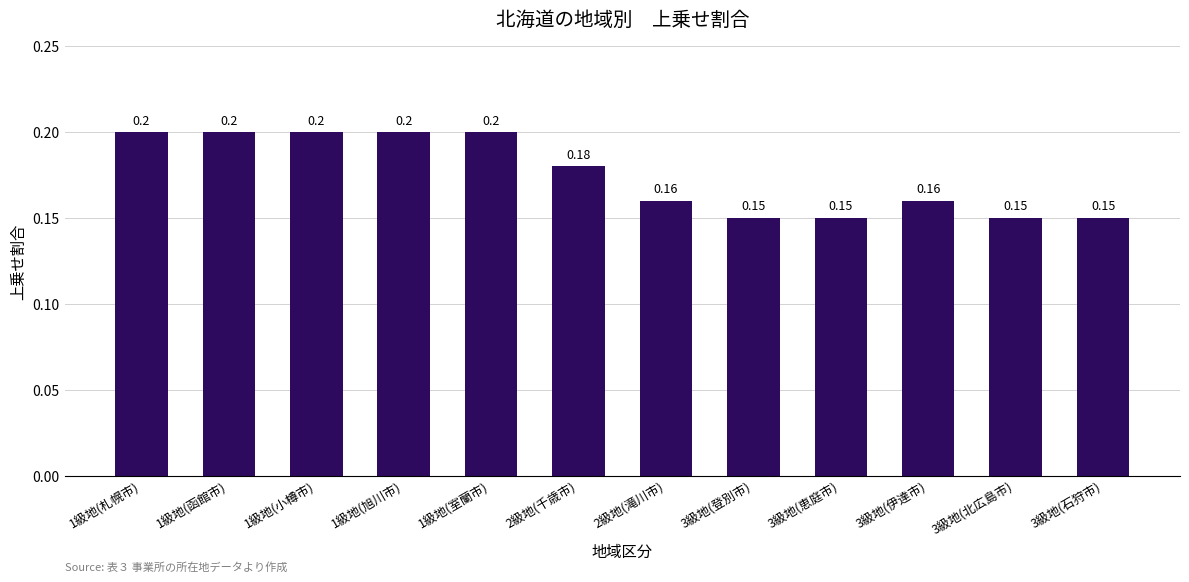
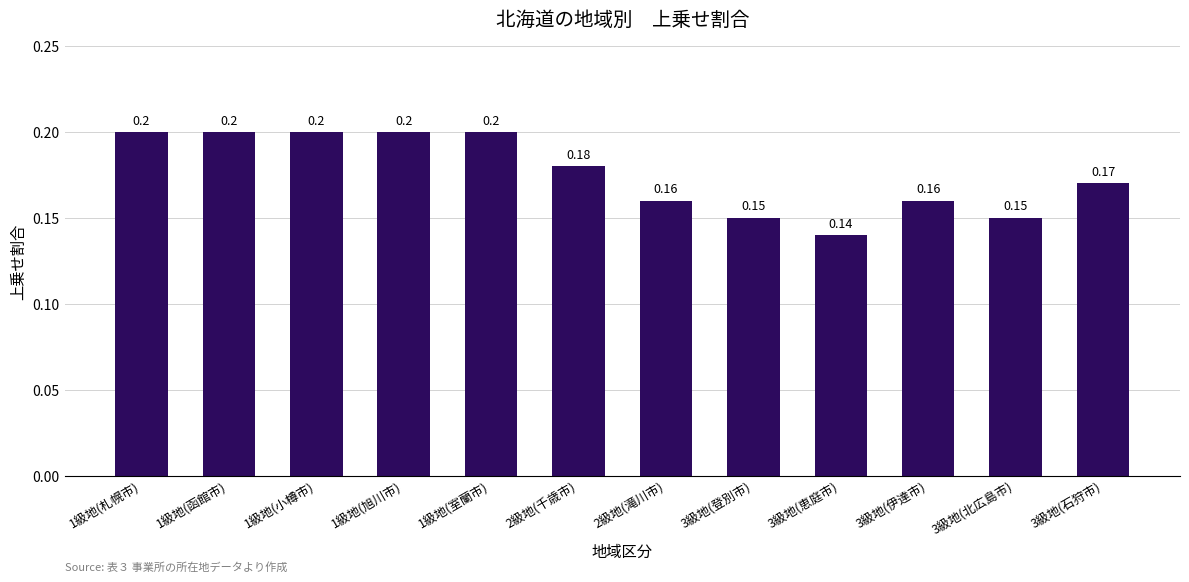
  {
    "1級地(札幌市)": 0.2,
    "1級地(函館市)": 0.2,
    "1級地(小樽市)": 0.2,
    "1級地(旭川市)": 0.2,
    "1級地(室蘭市)": 0.2,
    "2級地(千歳市)": 0.18,
    "2級地(滝川市)": 0.16,
    "3級地(登別市)": 0.15,
-   "3級地(恵庭市)": 0.15,
+   "3級地(恵庭市)": 0.14,
    "3級地(伊達市)": 0.16,
    "3級地(北広島市)": 0.15,
-   "3級地(石狩市)": 0.15
+   "3級地(石狩市)": 0.17
  }
